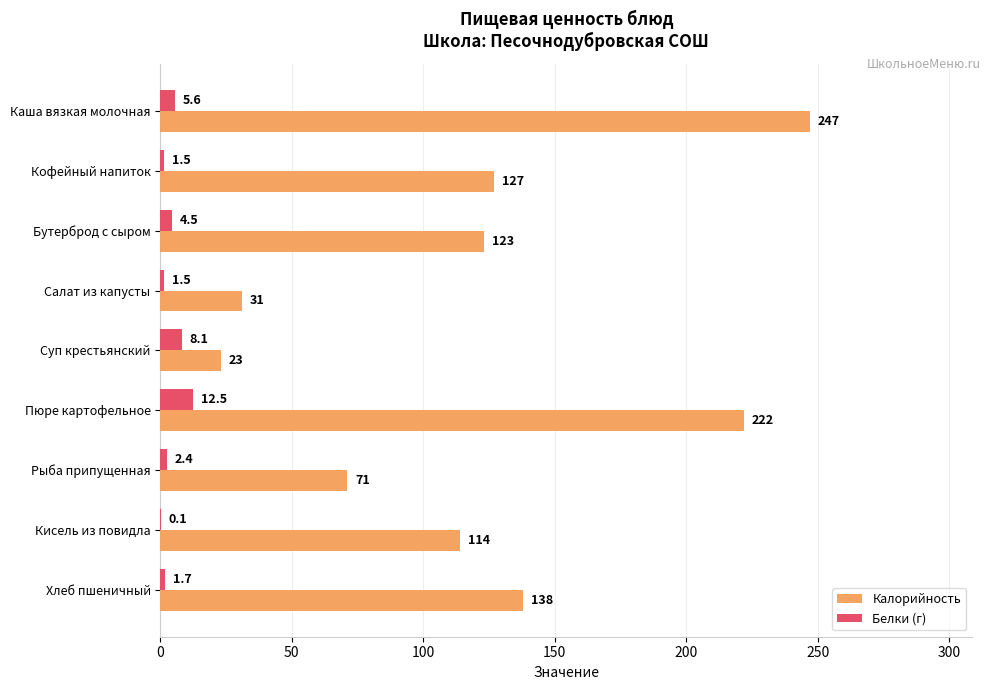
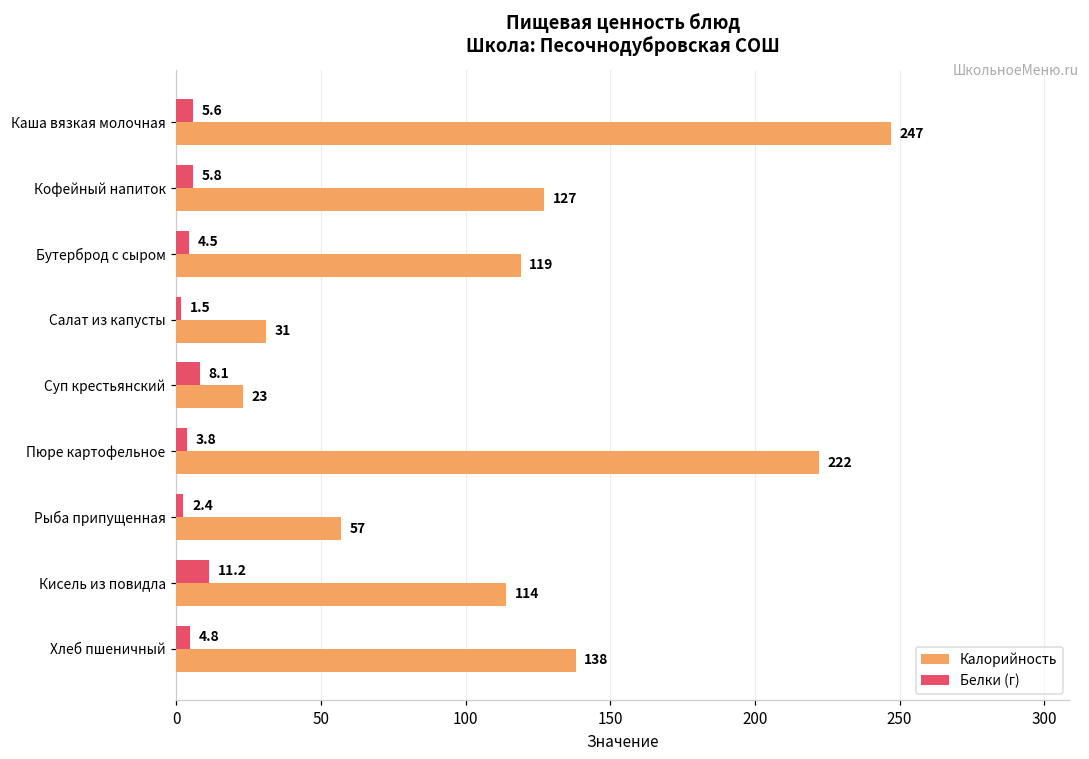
  {
    "Калорийность": {
      "Каша вязкая молочная": 247,
      "Кофейный напиток": 127,
-     "Бутерброд с сыром": 123,
+     "Бутерброд с сыром": 119,
      "Салат из капусты": 31,
      "Суп крестьянский": 23,
      "Пюре картофельное": 222,
-     "Рыба припущенная": 71,
+     "Рыба припущенная": 57,
      "Кисель из повидла": 114,
      "Хлеб пшеничный": 138
    },
    "Белки (г)": {
      "Каша вязкая молочная": 5.6,
-     "Кофейный напиток": 1.5,
+     "Кофейный напиток": 5.8,
      "Бутерброд с сыром": 4.5,
      "Салат из капусты": 1.5,
      "Суп крестьянский": 8.1,
-     "Пюре картофельное": 12.5,
+     "Пюре картофельное": 3.8,
      "Рыба припущенная": 2.4,
-     "Кисель из повидла": 0.1,
-     "Хлеб пшеничный": 1.7
+     "Кисель из повидла": 11.2,
+     "Хлеб пшеничный": 4.8
    }
  }
